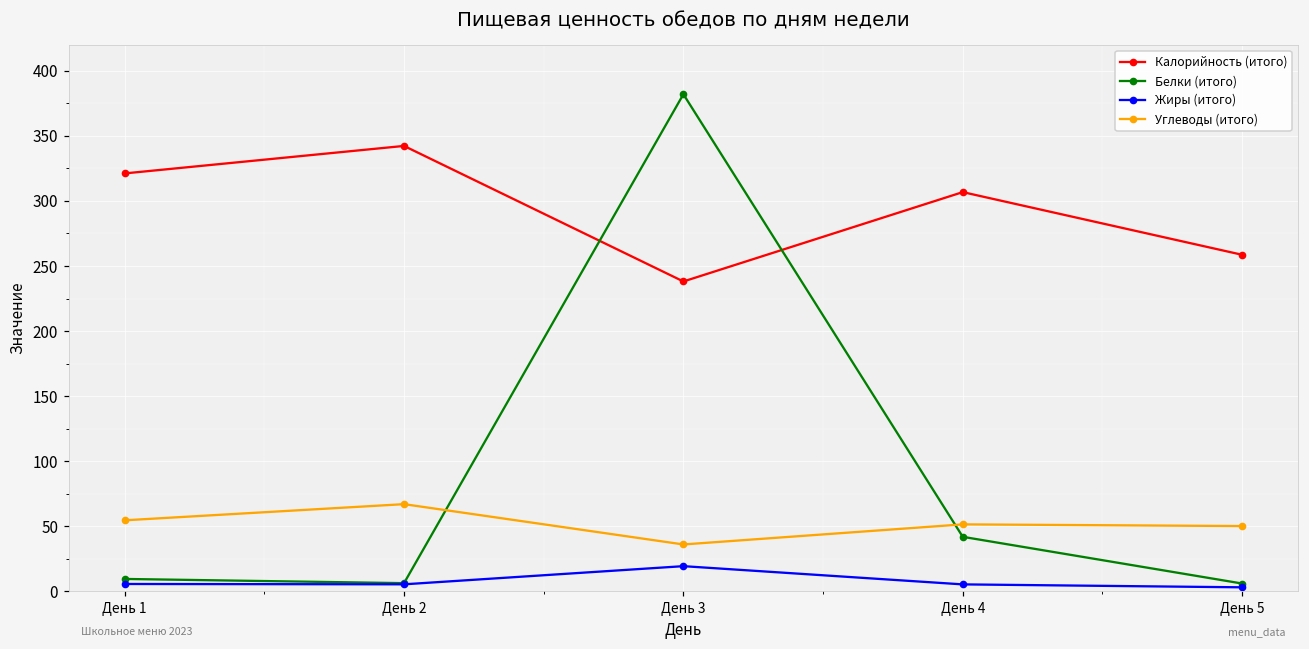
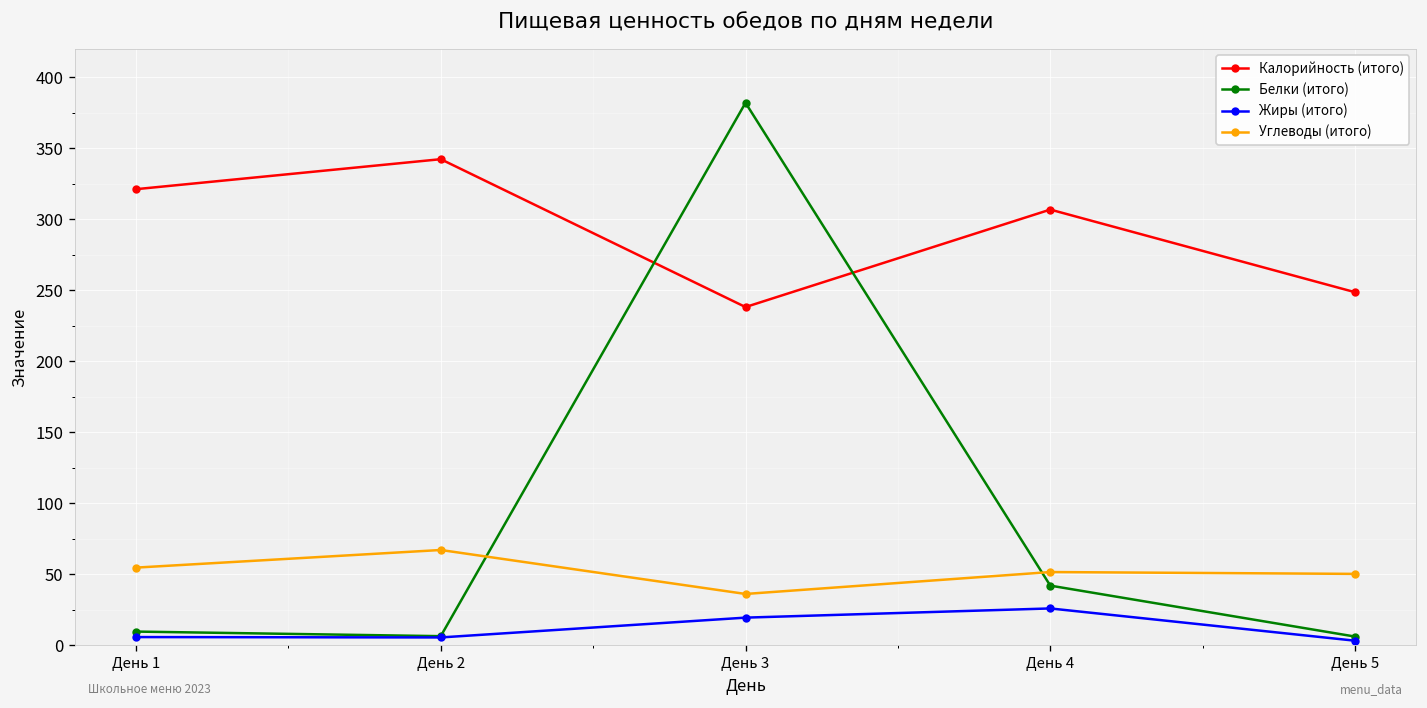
  {
    "Калорийность (итого)": {
      "День 1": 321,
      "День 2": 342,
      "День 3": 238,
      "День 4": 307,
-     "День 5": 259
+     "День 5": 249
    },
    "Белки (итого)": {
      "День 1": 10,
      "День 3": 382,
      "День 4": 42,
      "День 5": 6
    },
    "Жиры (итого)": {
      "День 1": 6,
      "День 3": 19,
-     "День 4": 5,
+     "День 4": 26,
      "День 5": 3
    },
    "Углеводы (итого)": {
      "День 1": 55,
      "День 2": 67,
      "День 3": 36,
      "День 4": 52,
      "День 5": 50
    }
  }
